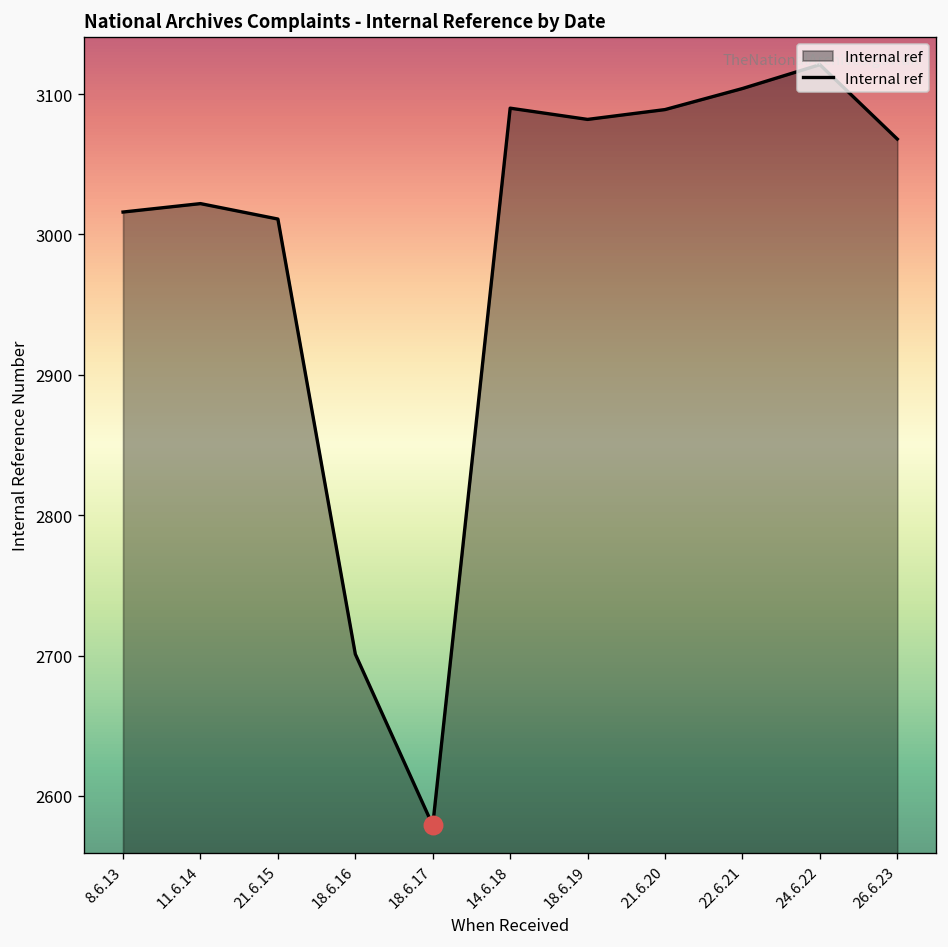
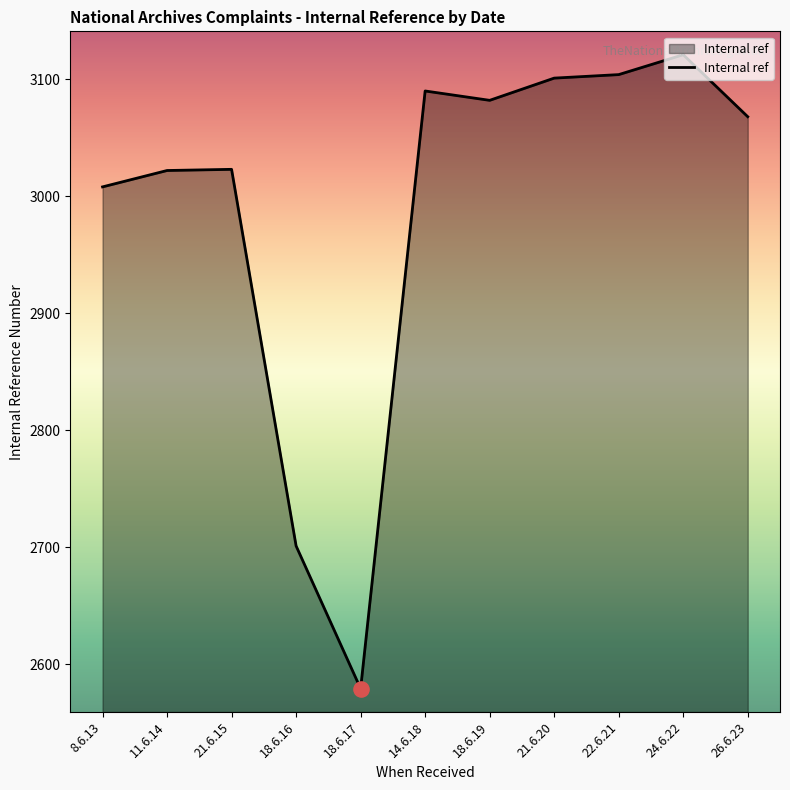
  {
    "Internal ref": {
-     "8.6.13": 3016,
+     "8.6.13": 3008,
      "11.6.14": 3022,
-     "21.6.15": 3011,
+     "21.6.15": 3023,
      "18.6.16": 2701,
      "14.6.18": 3090,
      "18.6.19": 3082,
-     "21.6.20": 3089,
+     "21.6.20": 3101,
      "22.6.21": 3104,
      "26.6.23": 3068
    }
  }
